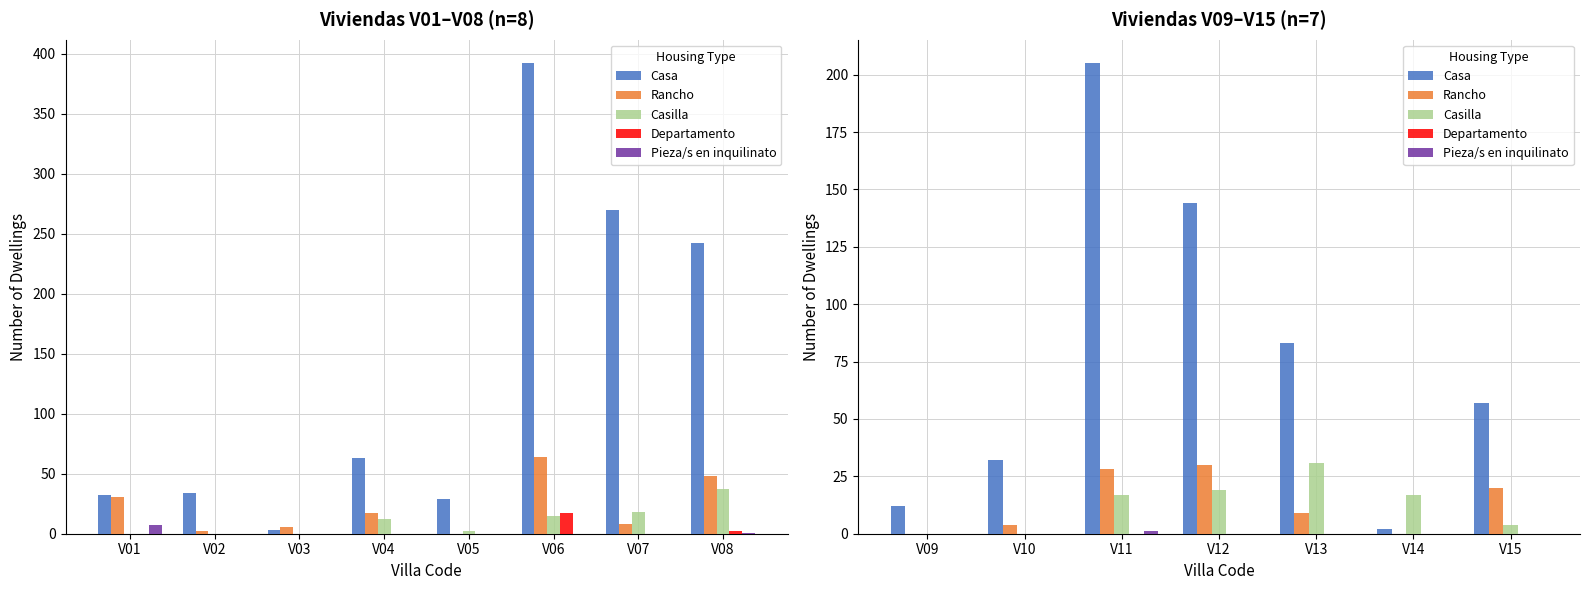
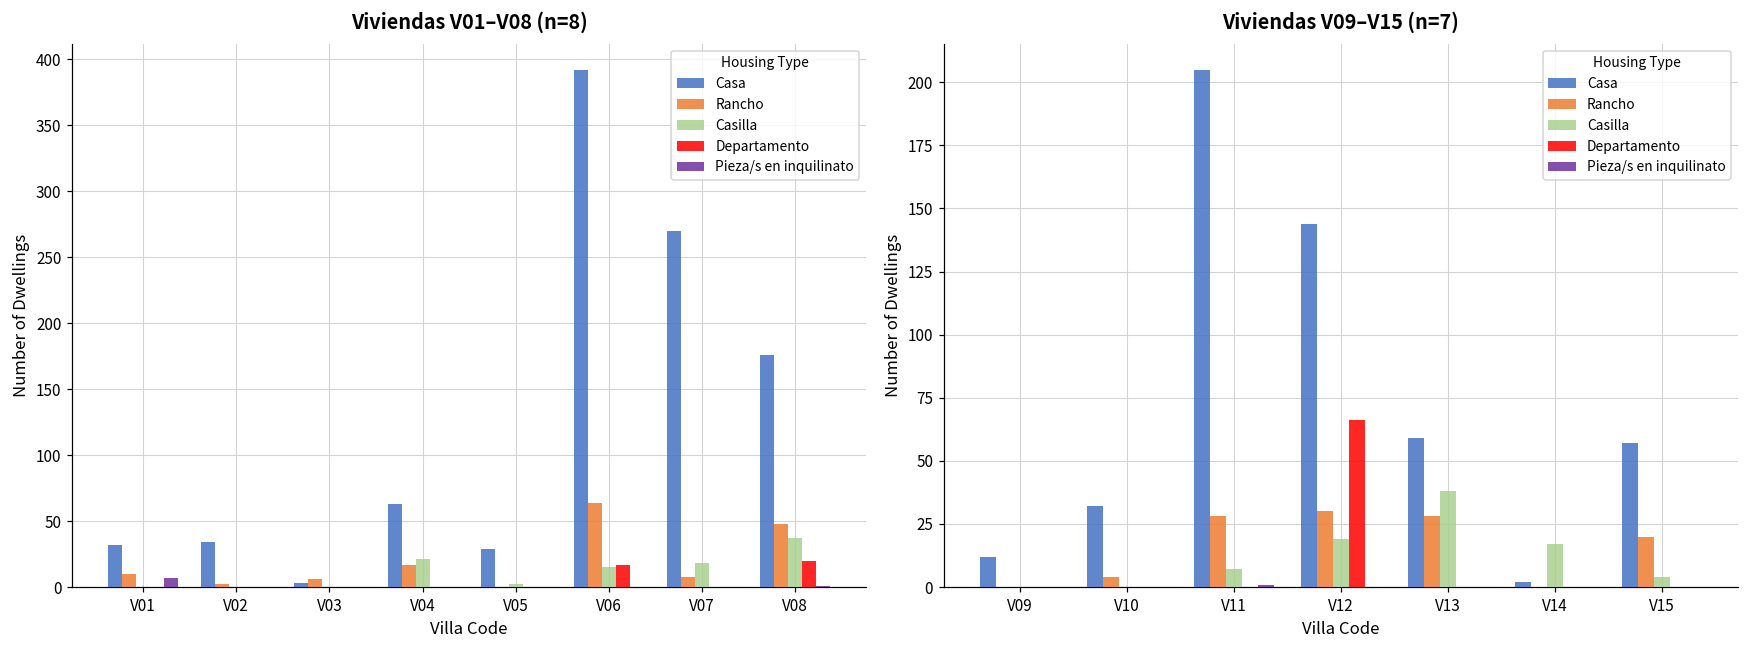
  {
    "Viviendas V01–V08 (n=8)": {
      "Casa": {
        "V01": 32,
        "V02": 34,
        "V03": 3,
        "V04": 63,
        "V05": 29,
        "V06": 392,
        "V07": 270,
-       "V08": 242
+       "V08": 176
      },
      "Rancho": {
-       "V01": 31,
+       "V01": 10,
        "V03": 6,
        "V04": 17,
        "V05": 0,
        "V06": 64,
        "V07": 8,
        "V08": 48
      },
      "Casilla": {
        "V01": 0,
        "V02": 0,
        "V03": 0,
-       "V04": 12,
+       "V04": 21,
        "V06": 15,
        "V07": 18,
        "V08": 37
      },
      "Departamento": {
        "V01": 0,
        "V02": 0,
        "V03": 0,
        "V04": 0,
        "V05": 0,
        "V06": 17,
        "V07": 0,
-       "V08": 2
+       "V08": 20
      },
      "Pieza/s en inquilinato": {
        "V01": 7,
        "V02": 0,
        "V03": 0,
        "V04": 0,
        "V05": 0,
        "V06": 0,
        "V07": 0
      }
    },
    "Viviendas V09–V15 (n=7)": {
      "Casa": {
        "V09": 12,
        "V10": 32,
        "V11": 205,
        "V12": 144,
-       "V13": 83,
+       "V13": 59,
        "V14": 2,
        "V15": 57
      },
      "Rancho": {
        "V09": 0,
        "V10": 4,
        "V11": 28,
        "V12": 30,
-       "V13": 9,
+       "V13": 28,
        "V14": 0,
        "V15": 20
      },
      "Casilla": {
        "V09": 0,
        "V10": 0,
-       "V11": 17,
+       "V11": 7,
        "V12": 19,
-       "V13": 31,
+       "V13": 38,
        "V14": 17,
        "V15": 4
      },
      "Departamento": {
        "V09": 0,
        "V10": 0,
        "V11": 0,
-       "V12": 0,
+       "V12": 66,
        "V13": 0,
        "V14": 0,
        "V15": 0
      },
      "Pieza/s en inquilinato": {
        "V09": 0,
        "V10": 0,
        "V12": 0,
        "V13": 0,
        "V14": 0,
        "V15": 0
      }
    }
  }
